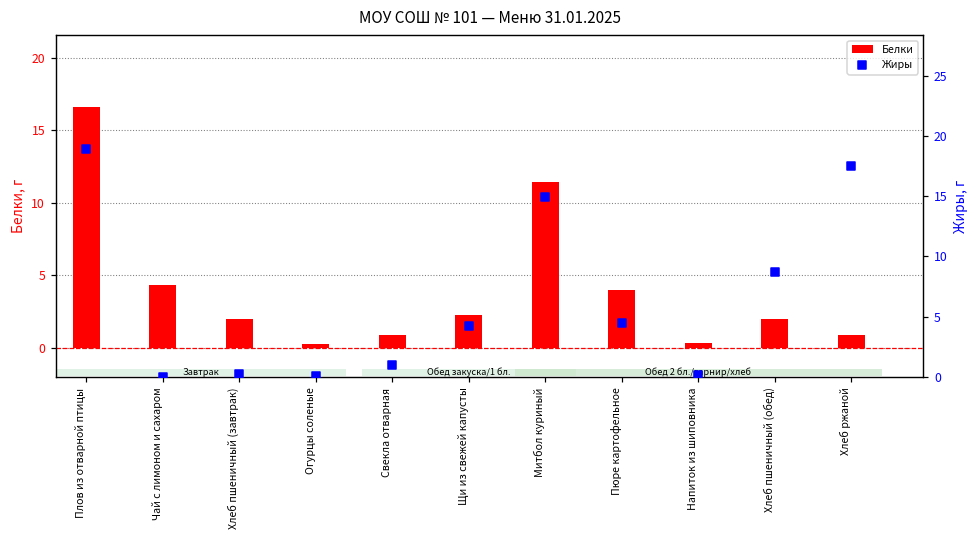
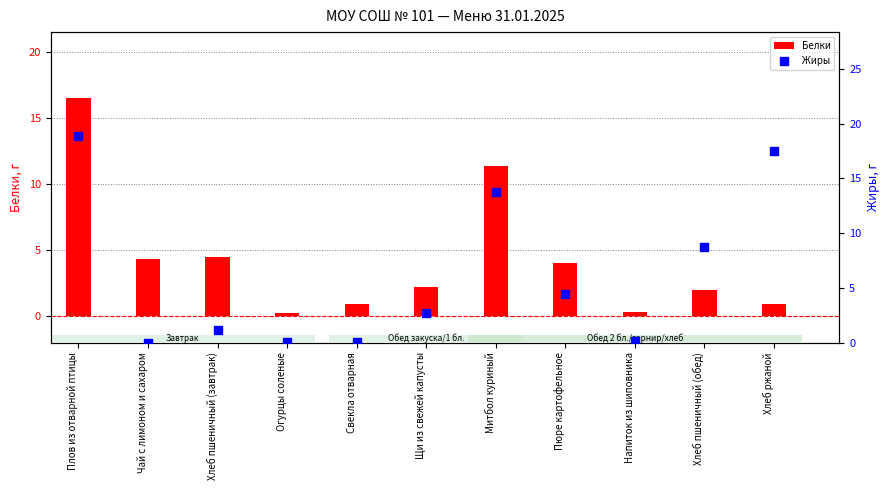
  {
    "Белки": {
      "Плов из отварной птицы": 16.6,
      "Чай с лимоном и сахаром": 4.3,
-     "Хлеб пшеничный (завтрак)": 2.0,
+     "Хлеб пшеничный (завтрак)": 4.5,
      "Огурцы соленые": 0.2,
      "Свекла отварная": 0.9,
      "Щи из свежей капусты": 2.2,
      "Митбол куриный": 11.4,
      "Пюре картофельное": 4.0,
      "Напиток из шиповника": 0.3,
      "Хлеб пшеничный (обед)": 2.0,
      "Хлеб ржаной": 0.9
    },
    "Жиры": {
-     "Хлеб пшеничный (завтрак)": 0.3,
-     "Свекла отварная": 1.0,
-     "Щи из свежей капусты": 4.2,
-     "Митбол куриный": 14.9
+     "Хлеб пшеничный (завтрак)": 1.1,
+     "Свекла отварная": 0.1,
+     "Щи из свежей капусты": 2.7,
+     "Митбол куриный": 13.8
    }
  }
